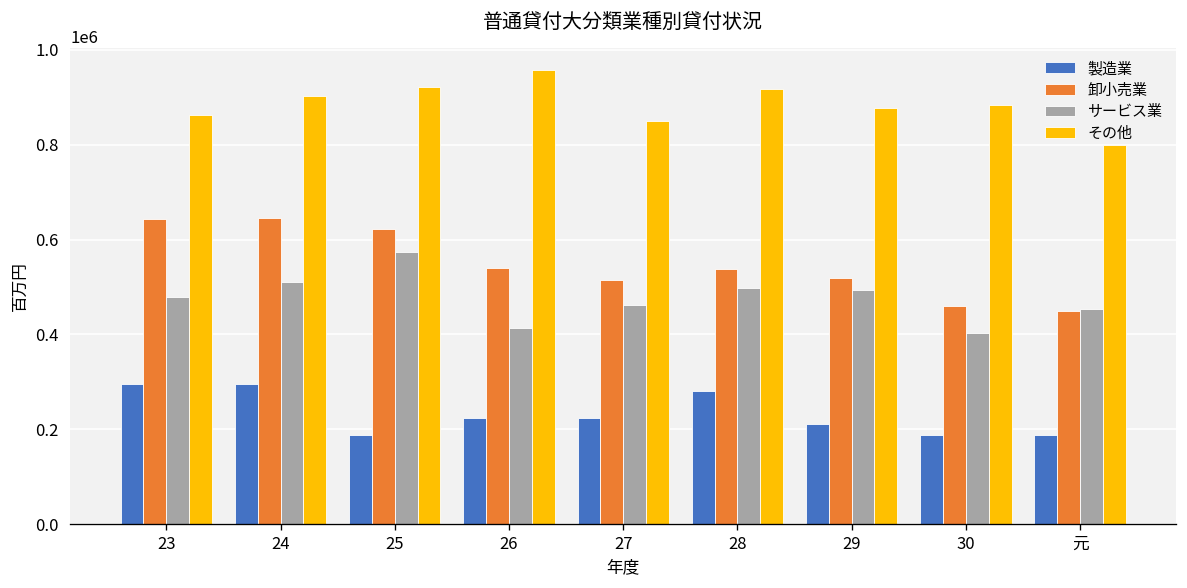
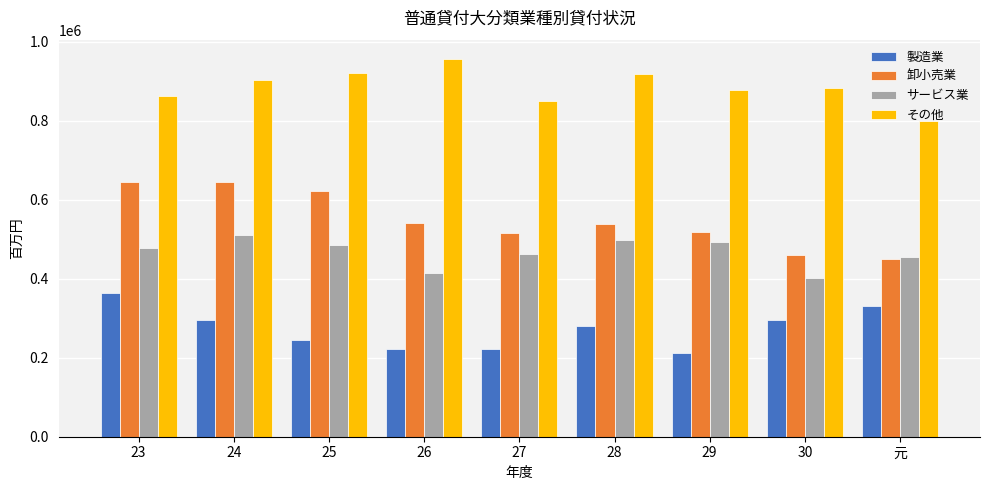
  {
    "製造業": {
-     "23": 290000,
+     "23": 360000,
      "24": 300000,
-     "25": 190000,
+     "25": 240000,
      "26": 220000,
      "27": 220000,
      "28": 280000,
      "29": 210000,
-     "30": 190000,
-     "元": 190000
+     "30": 300000,
+     "元": 330000
    },
    "卸小売業": {
      "23": 640000,
      "24": 640000,
      "25": 620000,
      "26": 540000,
      "27": 520000,
      "28": 540000,
      "29": 520000,
      "30": 460000,
      "元": 450000
    },
    "サービス業": {
      "23": 480000,
      "24": 510000,
-     "25": 570000,
+     "25": 480000,
      "26": 410000,
      "27": 460000,
      "28": 500000,
      "29": 490000,
      "30": 400000,
      "元": 450000
    },
    "その他": {
      "23": 860000,
      "24": 900000,
      "25": 920000,
      "26": 960000,
      "27": 850000,
      "28": 920000,
      "29": 880000,
      "30": 880000,
      "元": 800000
    }
  }
